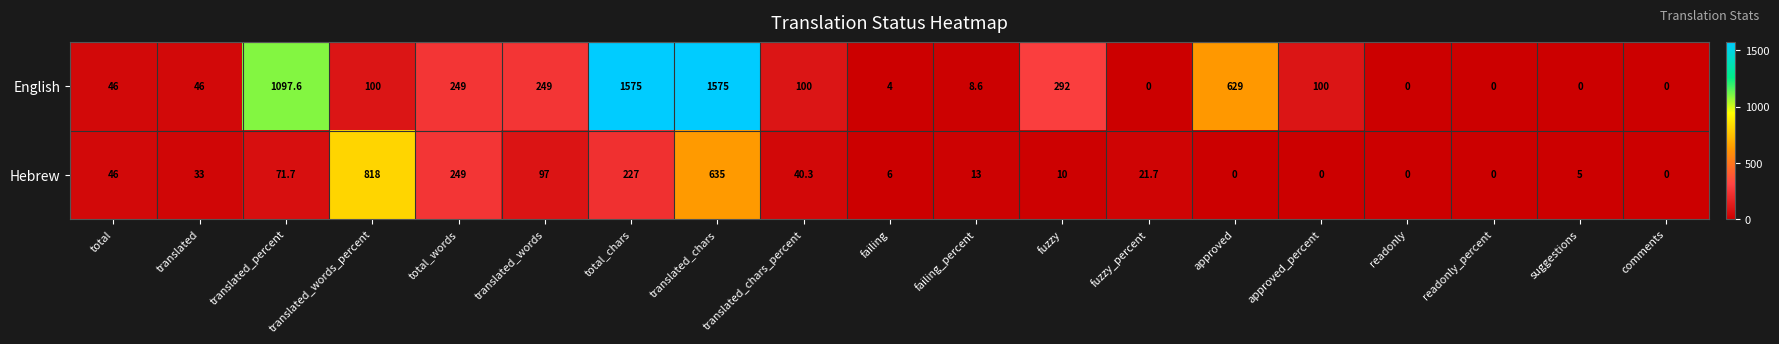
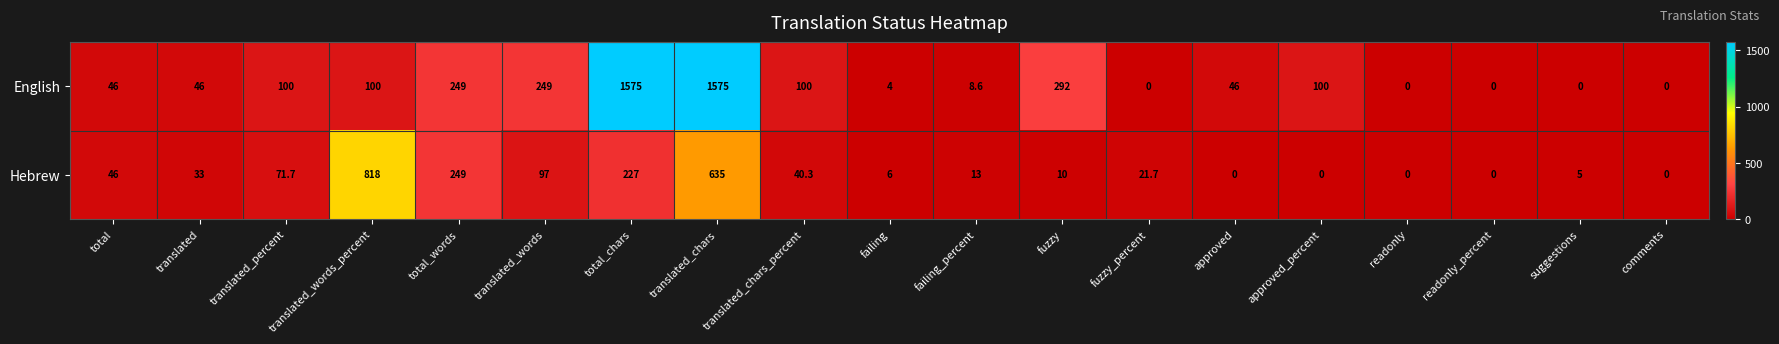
  {
    "English": {
      "total": 46,
      "translated": 46,
-     "translated_percent": 1097.6,
+     "translated_percent": 100,
      "translated_words_percent": 100,
      "total_words": 249,
      "translated_words": 249,
      "total_chars": 1575,
      "translated_chars": 1575,
      "translated_chars_percent": 100,
      "failing": 4,
      "failing_percent": 8.6,
      "fuzzy": 292,
      "fuzzy_percent": 0,
-     "approved": 629,
+     "approved": 46,
      "approved_percent": 100,
      "readonly": 0,
      "readonly_percent": 0,
      "suggestions": 0,
      "comments": 0
    },
    "Hebrew": {
      "total": 46,
      "translated": 33,
      "translated_percent": 71.7,
      "translated_words_percent": 818,
      "total_words": 249,
      "translated_words": 97,
      "total_chars": 227,
      "translated_chars": 635,
      "translated_chars_percent": 40.3,
      "failing": 6,
      "failing_percent": 13,
      "fuzzy": 10,
      "fuzzy_percent": 21.7,
      "approved": 0,
      "approved_percent": 0,
      "readonly": 0,
      "readonly_percent": 0,
      "suggestions": 5,
      "comments": 0
    }
  }
